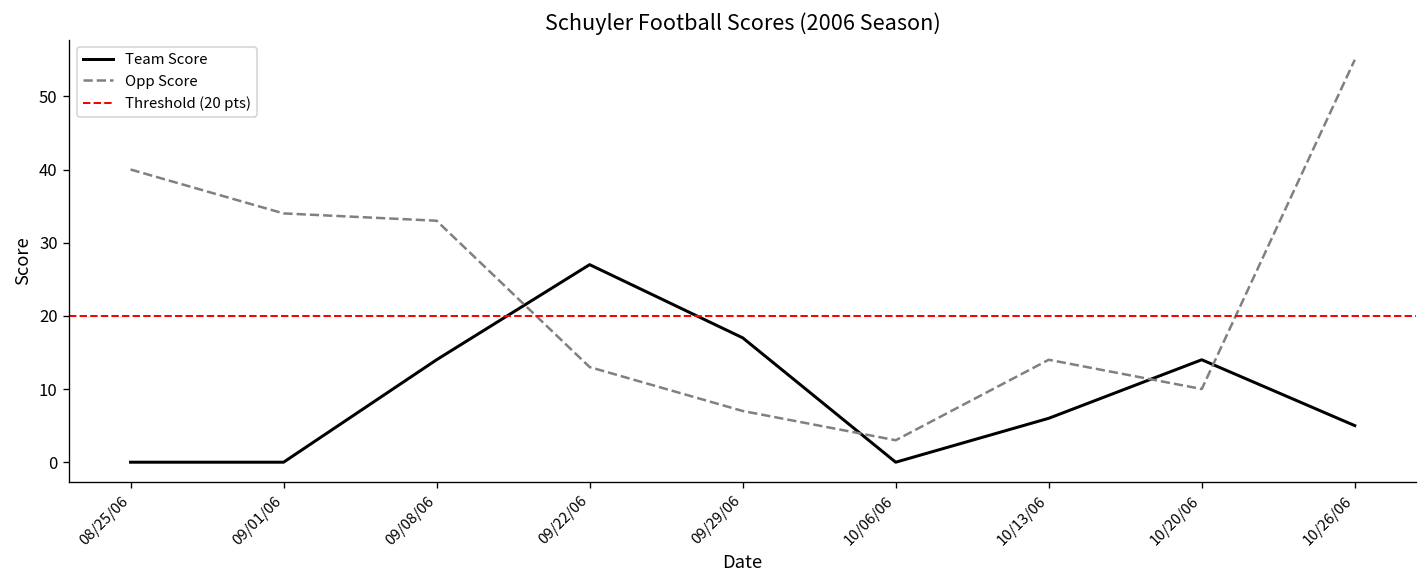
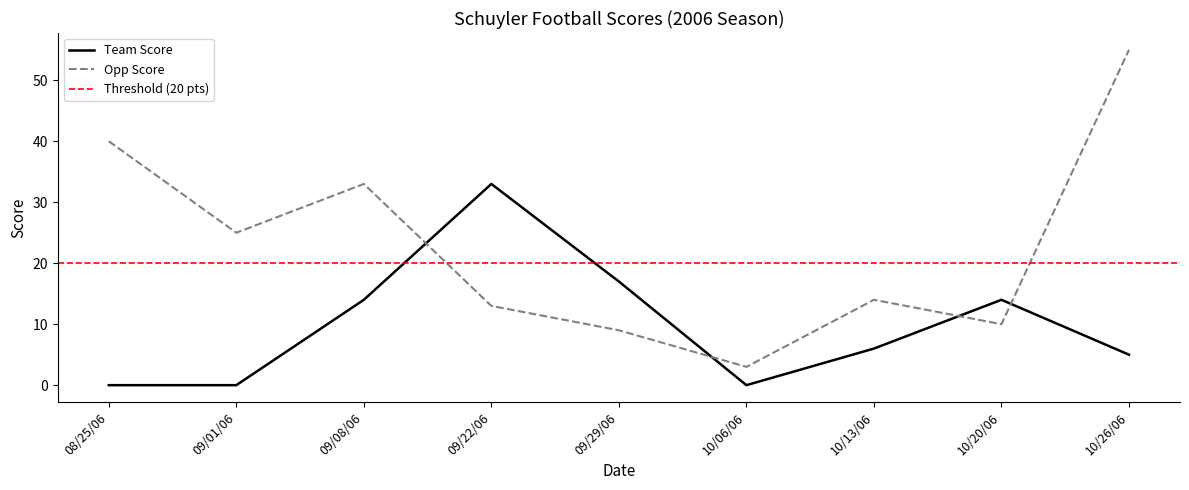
  {
    "Team Score": {
      "08/25/06": 0,
      "09/01/06": 0,
      "09/08/06": 14,
-     "09/22/06": 27,
+     "09/22/06": 33,
      "09/29/06": 17,
      "10/06/06": 0,
      "10/13/06": 6,
      "10/20/06": 14,
      "10/26/06": 5
    },
    "Opp Score": {
      "08/25/06": 40,
-     "09/01/06": 34,
+     "09/01/06": 25,
      "09/08/06": 33,
      "09/22/06": 13,
-     "09/29/06": 7,
+     "09/29/06": 9,
      "10/06/06": 3,
      "10/13/06": 14,
      "10/20/06": 10,
      "10/26/06": 55
    }
  }
